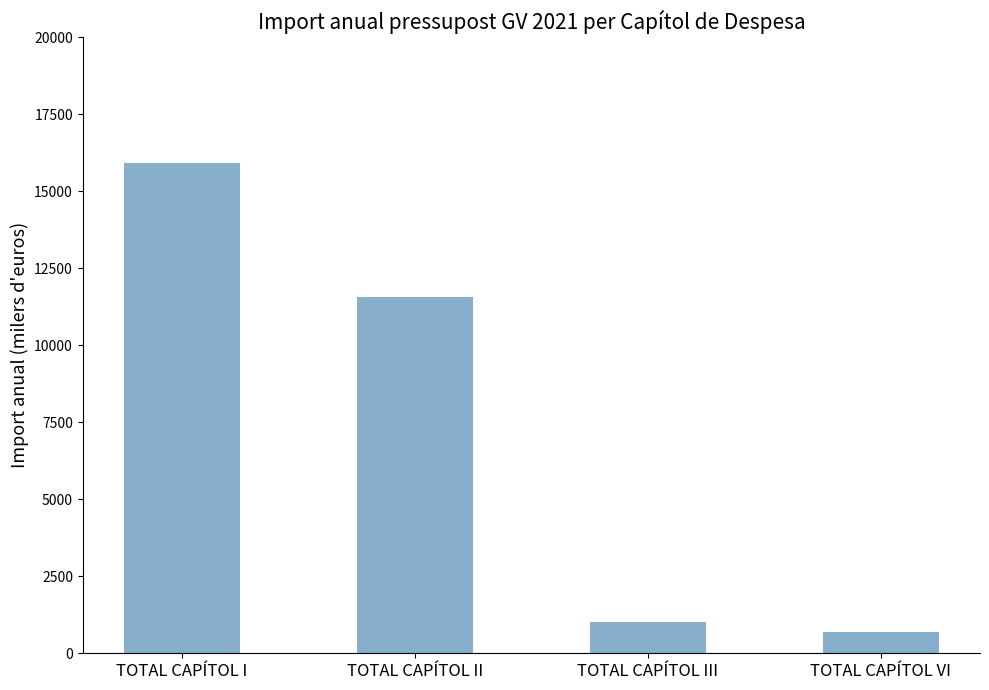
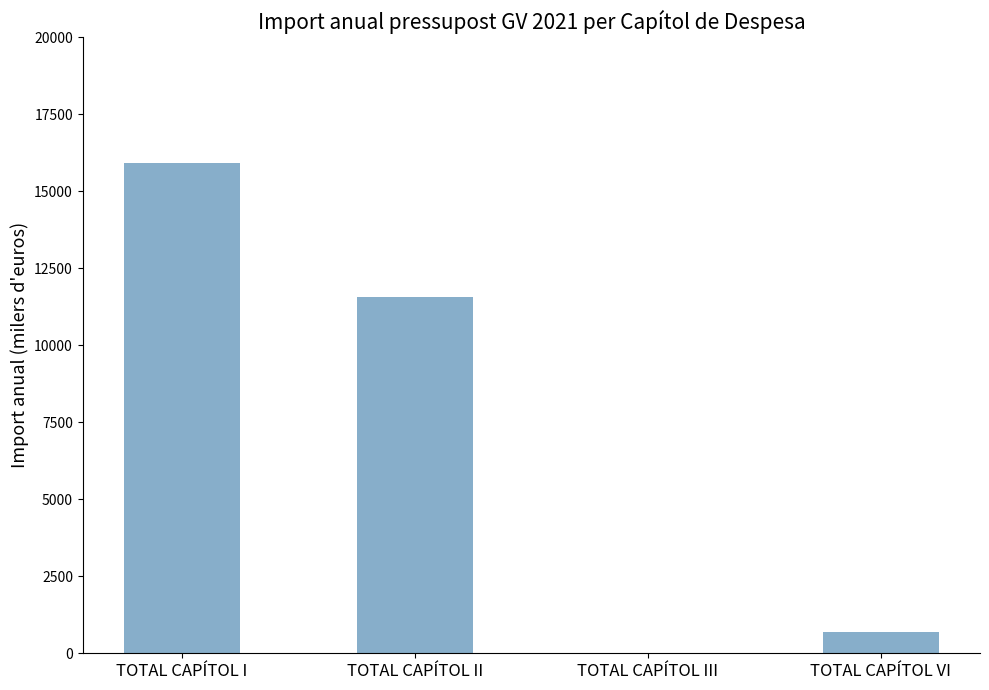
  {
    "TOTAL CAPÍTOL I": 15900,
    "TOTAL CAPÍTOL II": 11600,
-   "TOTAL CAPÍTOL III": 1000,
+   "TOTAL CAPÍTOL III": 0,
    "TOTAL CAPÍTOL VI": 700
  }
